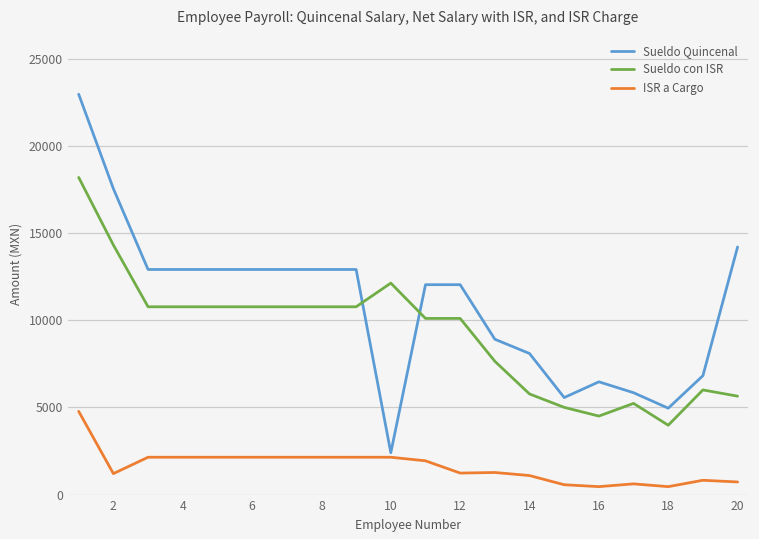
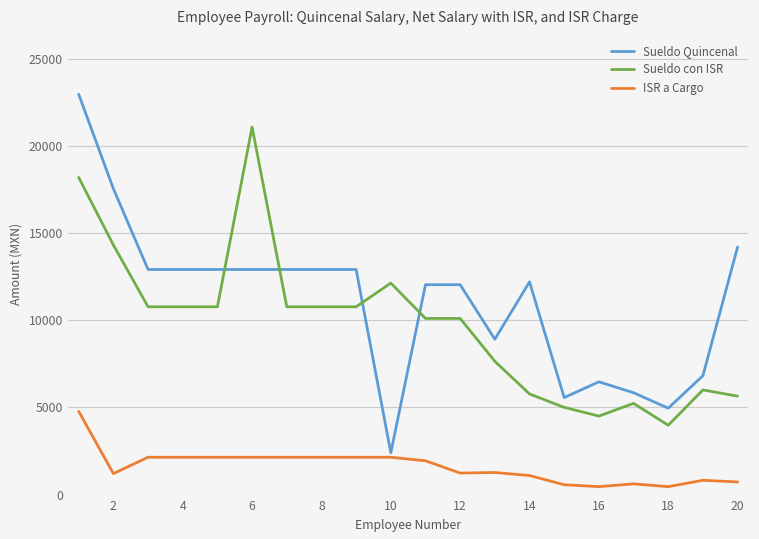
  {
    "Sueldo Quincenal": {
      "2": 17500,
      "4": 12900,
      "6": 12900,
      "8": 12900,
      "10": 2400,
      "12": 12000,
-     "14": 8100,
+     "14": 12200,
      "16": 6500,
      "18": 5000,
      "20": 14200
    },
    "Sueldo con ISR": {
      "2": 14300,
      "4": 10800,
-     "6": 10800,
+     "6": 21100,
      "8": 10800,
      "10": 12100,
      "12": 10100,
      "14": 5800,
      "16": 4500,
      "18": 4000,
      "20": 5600
    },
    "ISR a Cargo": {
      "2": 1200,
      "4": 2100,
      "6": 2100,
      "8": 2100,
      "10": 2100,
      "12": 1200,
      "14": 1100,
      "16": 500,
      "18": 500,
      "20": 700
    }
  }
